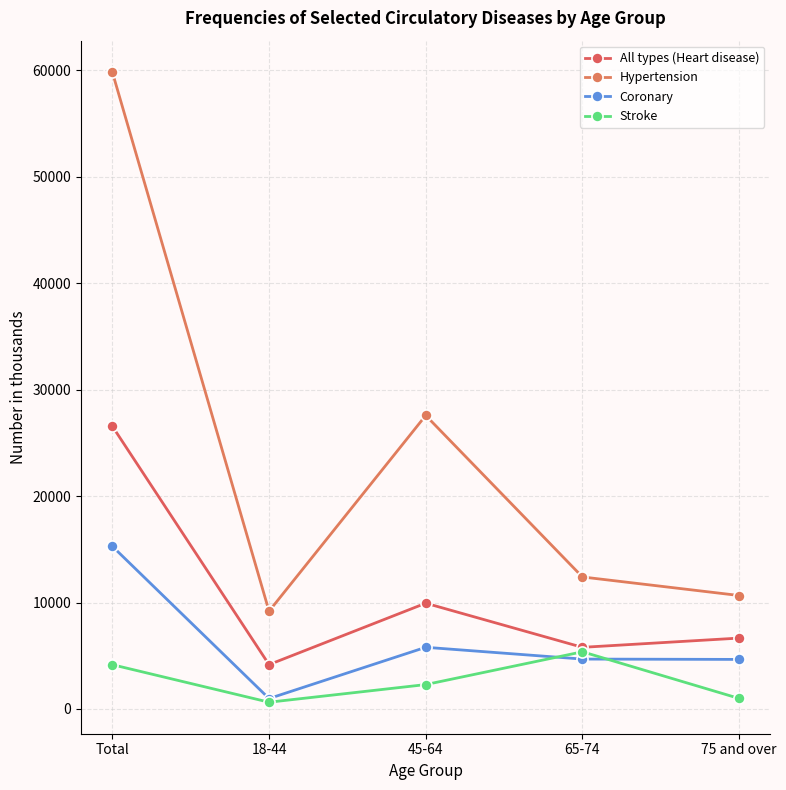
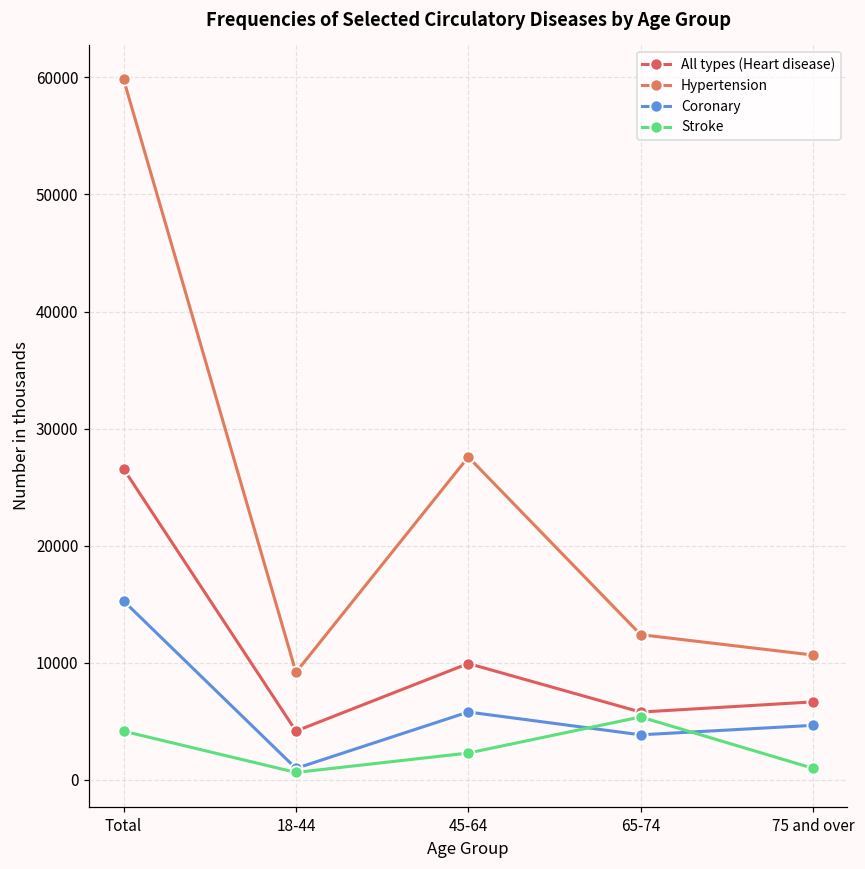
  {
    "Coronary": {
      "Total": 15300,
      "18-44": 1000,
      "45-64": 5800,
-     "65-74": 4700,
+     "65-74": 3800,
      "75 and over": 4700
    },
    "Stroke": {
      "Total": 4200,
      "18-44": 600,
      "45-64": 2300,
      "65-74": 5400,
      "75 and over": 1000
    }
  }
